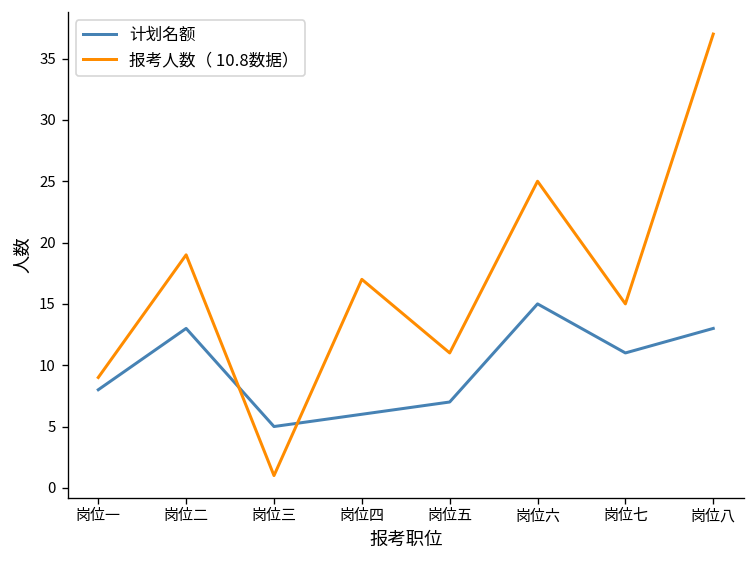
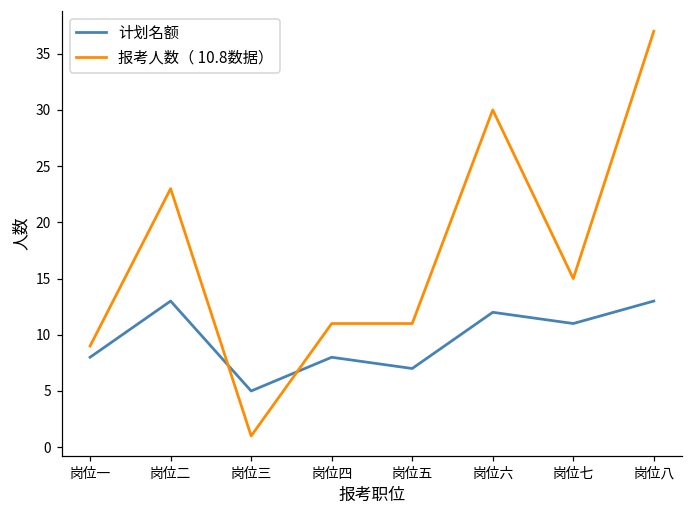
  {
    "计划名额": {
      "岗位一": 8,
      "岗位二": 13,
      "岗位三": 5,
-     "岗位四": 6,
+     "岗位四": 8,
      "岗位五": 7,
-     "岗位六": 15,
+     "岗位六": 12,
      "岗位七": 11,
      "岗位八": 13
    },
    "报考人数（ 10.8数据）": {
      "岗位一": 9,
-     "岗位二": 19,
+     "岗位二": 23,
      "岗位三": 1,
-     "岗位四": 17,
+     "岗位四": 11,
      "岗位五": 11,
-     "岗位六": 25,
+     "岗位六": 30,
      "岗位七": 15,
      "岗位八": 37
    }
  }
